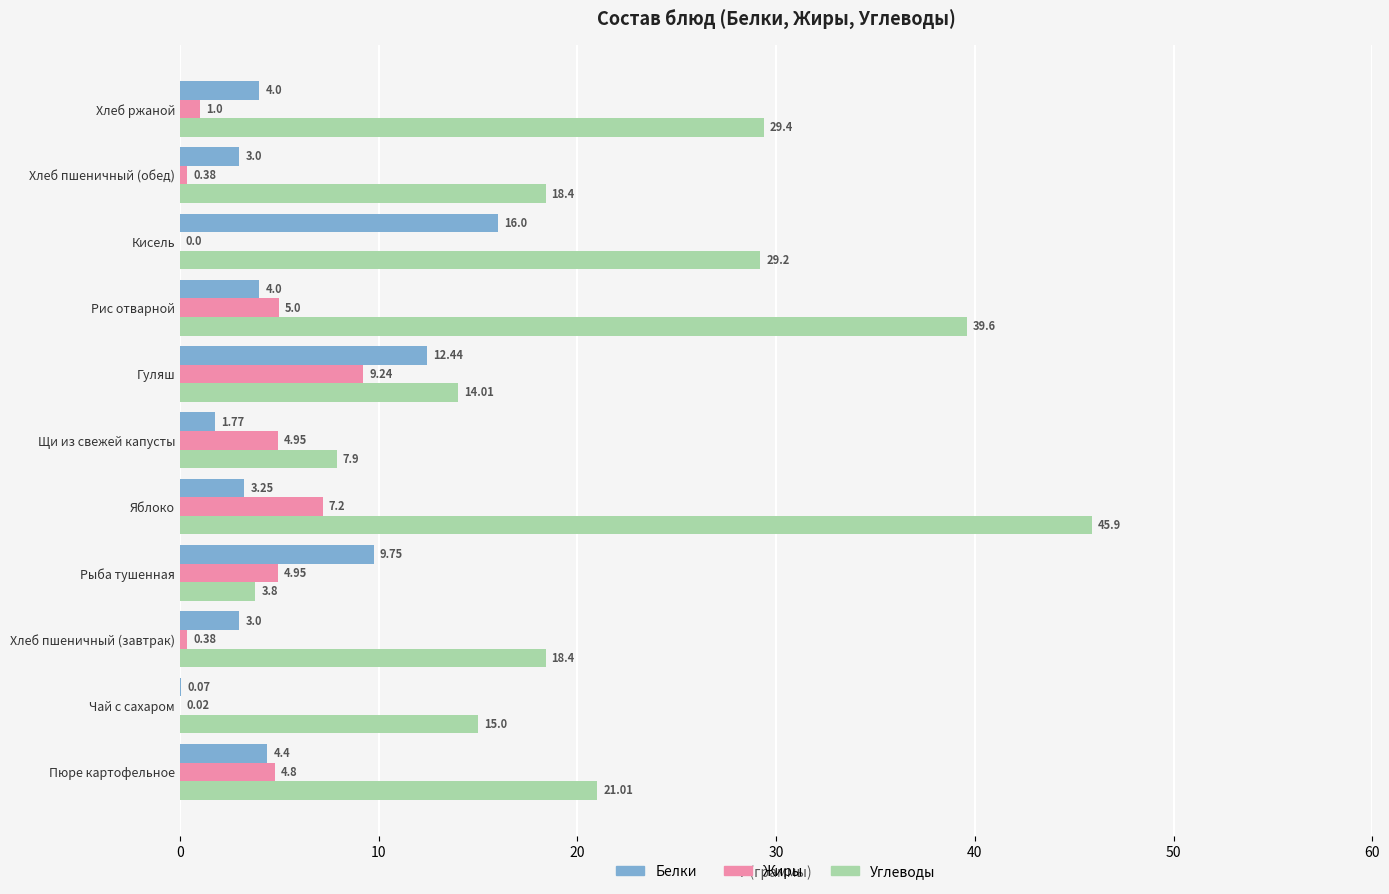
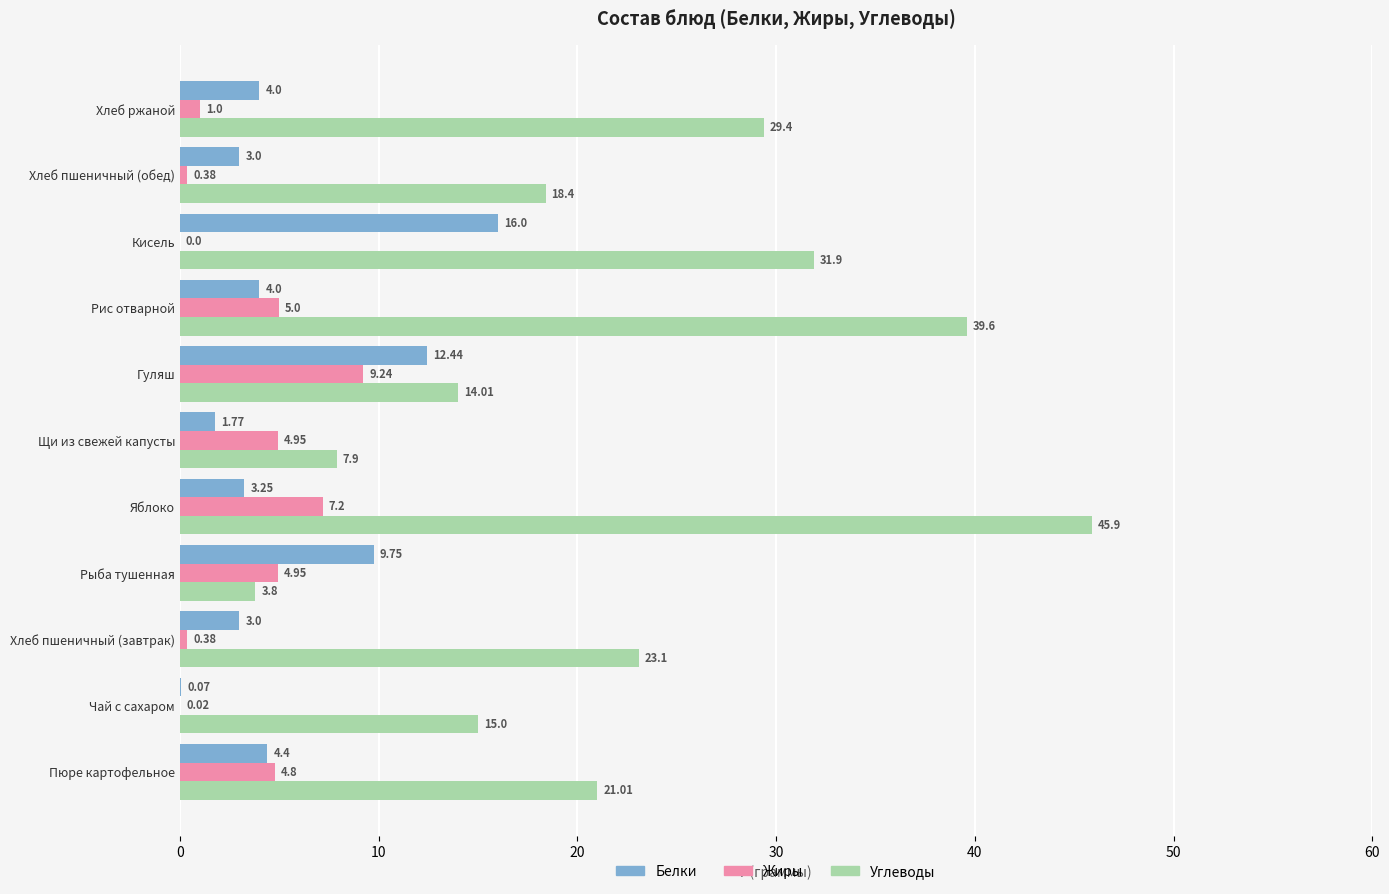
  {
    "Белки": {
      "Хлеб ржаной": 4.0,
      "Хлеб пшеничный (обед)": 3.0,
      "Кисель": 16.0,
      "Рис отварной": 4.0,
      "Гуляш": 12.44,
      "Щи из свежей капусты": 1.77,
      "Яблоко": 3.25,
      "Рыба тушенная": 9.75,
      "Хлеб пшеничный (завтрак)": 3.0,
      "Чай с сахаром": 0.07,
      "Пюре картофельное": 4.4
    },
    "Жиры": {
      "Хлеб ржаной": 1.0,
      "Хлеб пшеничный (обед)": 0.38,
      "Кисель": 0.0,
      "Рис отварной": 5.0,
      "Гуляш": 9.24,
      "Щи из свежей капусты": 4.95,
      "Яблоко": 7.2,
      "Рыба тушенная": 4.95,
      "Хлеб пшеничный (завтрак)": 0.38,
      "Чай с сахаром": 0.02,
      "Пюре картофельное": 4.8
    },
    "Углеводы": {
      "Хлеб ржаной": 29.4,
      "Хлеб пшеничный (обед)": 18.4,
-     "Кисель": 29.2,
+     "Кисель": 31.9,
      "Рис отварной": 39.6,
      "Гуляш": 14.01,
      "Щи из свежей капусты": 7.9,
      "Яблоко": 45.9,
      "Рыба тушенная": 3.8,
-     "Хлеб пшеничный (завтрак)": 18.4,
+     "Хлеб пшеничный (завтрак)": 23.1,
      "Чай с сахаром": 15.0,
      "Пюре картофельное": 21.01
    }
  }
